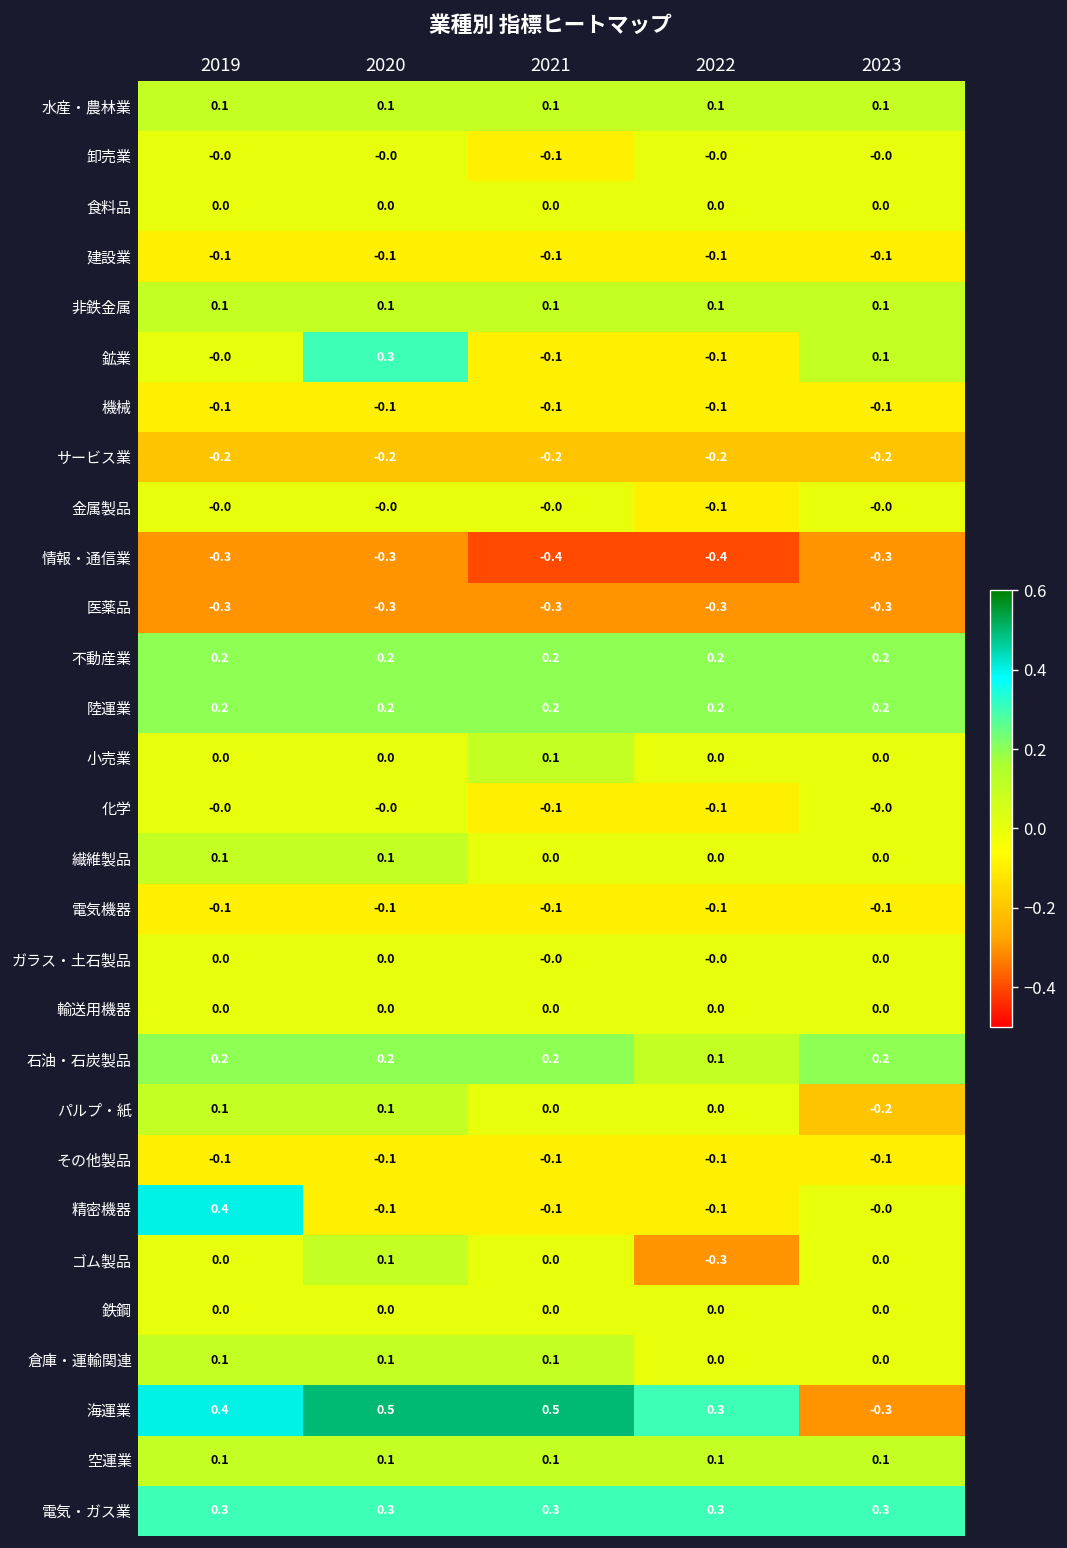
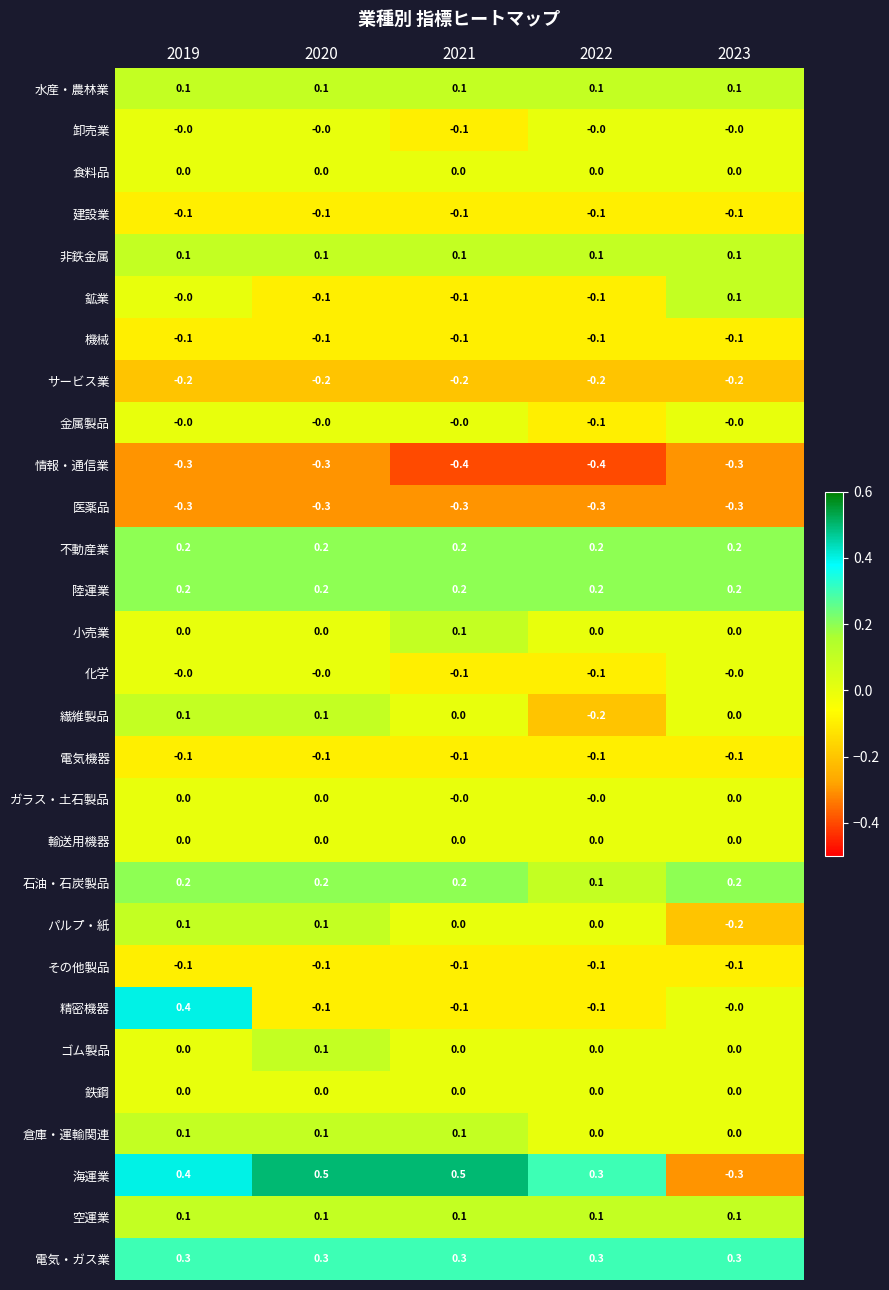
  {
    "水産・農林業": {
      "2019": 0.1,
      "2020": 0.1,
      "2021": 0.1,
      "2022": 0.1,
      "2023": 0.1
    },
    "卸売業": {
      "2019": -0.0,
      "2020": -0.0,
      "2021": -0.1,
      "2022": -0.0,
      "2023": -0.0
    },
    "食料品": {
      "2019": 0.0,
      "2020": 0.0,
      "2021": 0.0,
      "2022": 0.0,
      "2023": 0.0
    },
    "建設業": {
      "2019": -0.1,
      "2020": -0.1,
      "2021": -0.1,
      "2022": -0.1,
      "2023": -0.1
    },
    "非鉄金属": {
      "2019": 0.1,
      "2020": 0.1,
      "2021": 0.1,
      "2022": 0.1,
      "2023": 0.1
    },
    "鉱業": {
      "2019": -0.0,
-     "2020": 0.3,
+     "2020": -0.1,
      "2021": -0.1,
      "2022": -0.1,
      "2023": 0.1
    },
    "機械": {
      "2019": -0.1,
      "2020": -0.1,
      "2021": -0.1,
      "2022": -0.1,
      "2023": -0.1
    },
    "サービス業": {
      "2019": -0.2,
      "2020": -0.2,
      "2021": -0.2,
      "2022": -0.2,
      "2023": -0.2
    },
    "金属製品": {
      "2019": -0.0,
      "2020": -0.0,
      "2021": -0.0,
      "2022": -0.1,
      "2023": -0.0
    },
    "情報・通信業": {
      "2019": -0.3,
      "2020": -0.3,
      "2021": -0.4,
      "2022": -0.4,
      "2023": -0.3
    },
    "医薬品": {
      "2019": -0.3,
      "2020": -0.3,
      "2021": -0.3,
      "2022": -0.3,
      "2023": -0.3
    },
    "不動産業": {
      "2019": 0.2,
      "2020": 0.2,
      "2021": 0.2,
      "2022": 0.2,
      "2023": 0.2
    },
    "陸運業": {
      "2019": 0.2,
      "2020": 0.2,
      "2021": 0.2,
      "2022": 0.2,
      "2023": 0.2
    },
    "小売業": {
      "2019": 0.0,
      "2020": 0.0,
      "2021": 0.1,
      "2022": 0.0,
      "2023": 0.0
    },
    "化学": {
      "2019": -0.0,
      "2020": -0.0,
      "2021": -0.1,
      "2022": -0.1,
      "2023": -0.0
    },
    "繊維製品": {
      "2019": 0.1,
      "2020": 0.1,
      "2021": 0.0,
-     "2022": 0.0,
+     "2022": -0.2,
      "2023": 0.0
    },
    "電気機器": {
      "2019": -0.1,
      "2020": -0.1,
      "2021": -0.1,
      "2022": -0.1,
      "2023": -0.1
    },
    "ガラス・土石製品": {
      "2019": 0.0,
      "2020": 0.0,
      "2021": -0.0,
      "2022": -0.0,
      "2023": 0.0
    },
    "輸送用機器": {
      "2019": 0.0,
      "2020": 0.0,
      "2021": 0.0,
      "2022": 0.0,
      "2023": 0.0
    },
    "石油・石炭製品": {
      "2019": 0.2,
      "2020": 0.2,
      "2021": 0.2,
      "2022": 0.1,
      "2023": 0.2
    },
    "パルプ・紙": {
      "2019": 0.1,
      "2020": 0.1,
      "2021": 0.0,
      "2022": 0.0,
      "2023": -0.2
    },
    "その他製品": {
      "2019": -0.1,
      "2020": -0.1,
      "2021": -0.1,
      "2022": -0.1,
      "2023": -0.1
    },
    "精密機器": {
      "2019": 0.4,
      "2020": -0.1,
      "2021": -0.1,
      "2022": -0.1,
      "2023": -0.0
    },
    "ゴム製品": {
      "2019": 0.0,
      "2020": 0.1,
      "2021": 0.0,
-     "2022": -0.3,
+     "2022": 0.0,
      "2023": 0.0
    },
    "鉄鋼": {
      "2019": 0.0,
      "2020": 0.0,
      "2021": 0.0,
      "2022": 0.0,
      "2023": 0.0
    },
    "倉庫・運輸関連": {
      "2019": 0.1,
      "2020": 0.1,
      "2021": 0.1,
      "2022": 0.0,
      "2023": 0.0
    },
    "海運業": {
      "2019": 0.4,
      "2020": 0.5,
      "2021": 0.5,
      "2022": 0.3,
      "2023": -0.3
    },
    "空運業": {
      "2019": 0.1,
      "2020": 0.1,
      "2021": 0.1,
      "2022": 0.1,
      "2023": 0.1
    },
    "電気・ガス業": {
      "2019": 0.3,
      "2020": 0.3,
      "2021": 0.3,
      "2022": 0.3,
      "2023": 0.3
    }
  }
